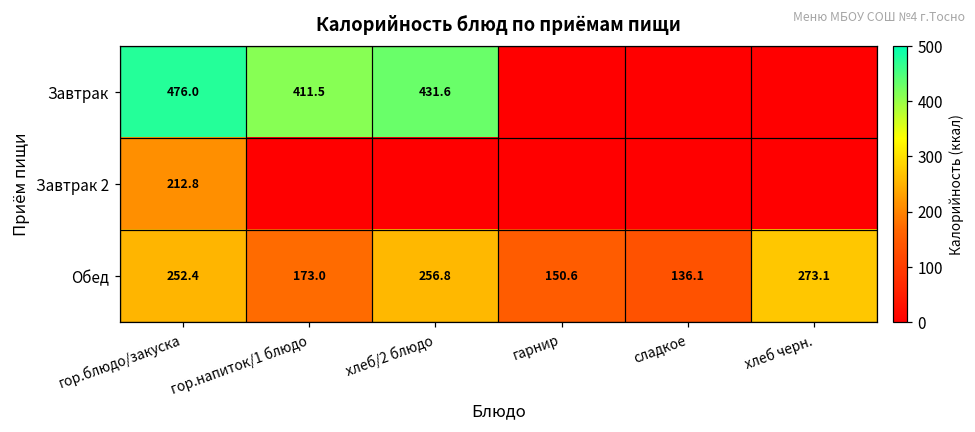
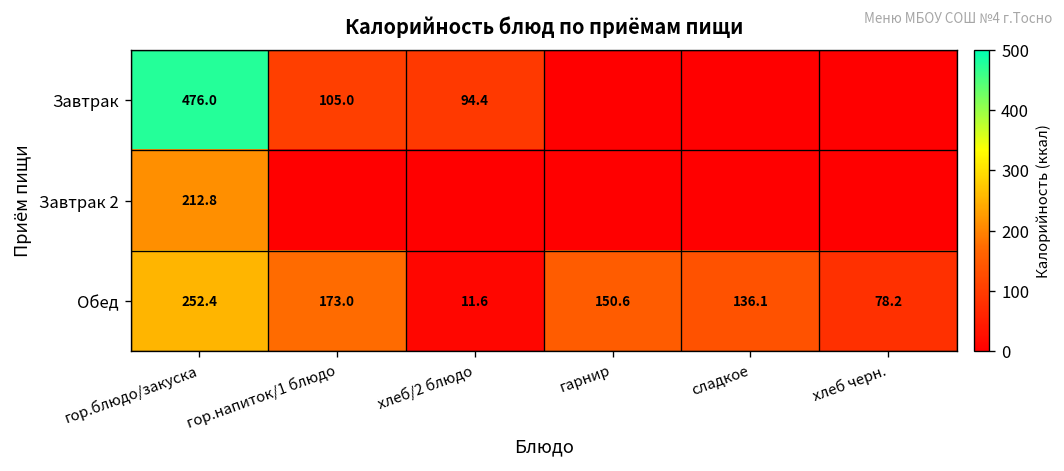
  {
    "Завтрак": {
      "гор.блюдо/закуска": 476.0,
-     "гор.напиток/1 блюдо": 411.5,
-     "хлеб/2 блюдо": 431.6
+     "гор.напиток/1 блюдо": 105.0,
+     "хлеб/2 блюдо": 94.4
    },
    "Завтрак 2": {
      "гор.блюдо/закуска": 212.8
    },
    "Обед": {
      "гор.блюдо/закуска": 252.4,
      "гор.напиток/1 блюдо": 173.0,
-     "хлеб/2 блюдо": 256.8,
+     "хлеб/2 блюдо": 11.6,
      "гарнир": 150.6,
      "сладкое": 136.1,
-     "хлеб черн.": 273.1
+     "хлеб черн.": 78.2
    }
  }
